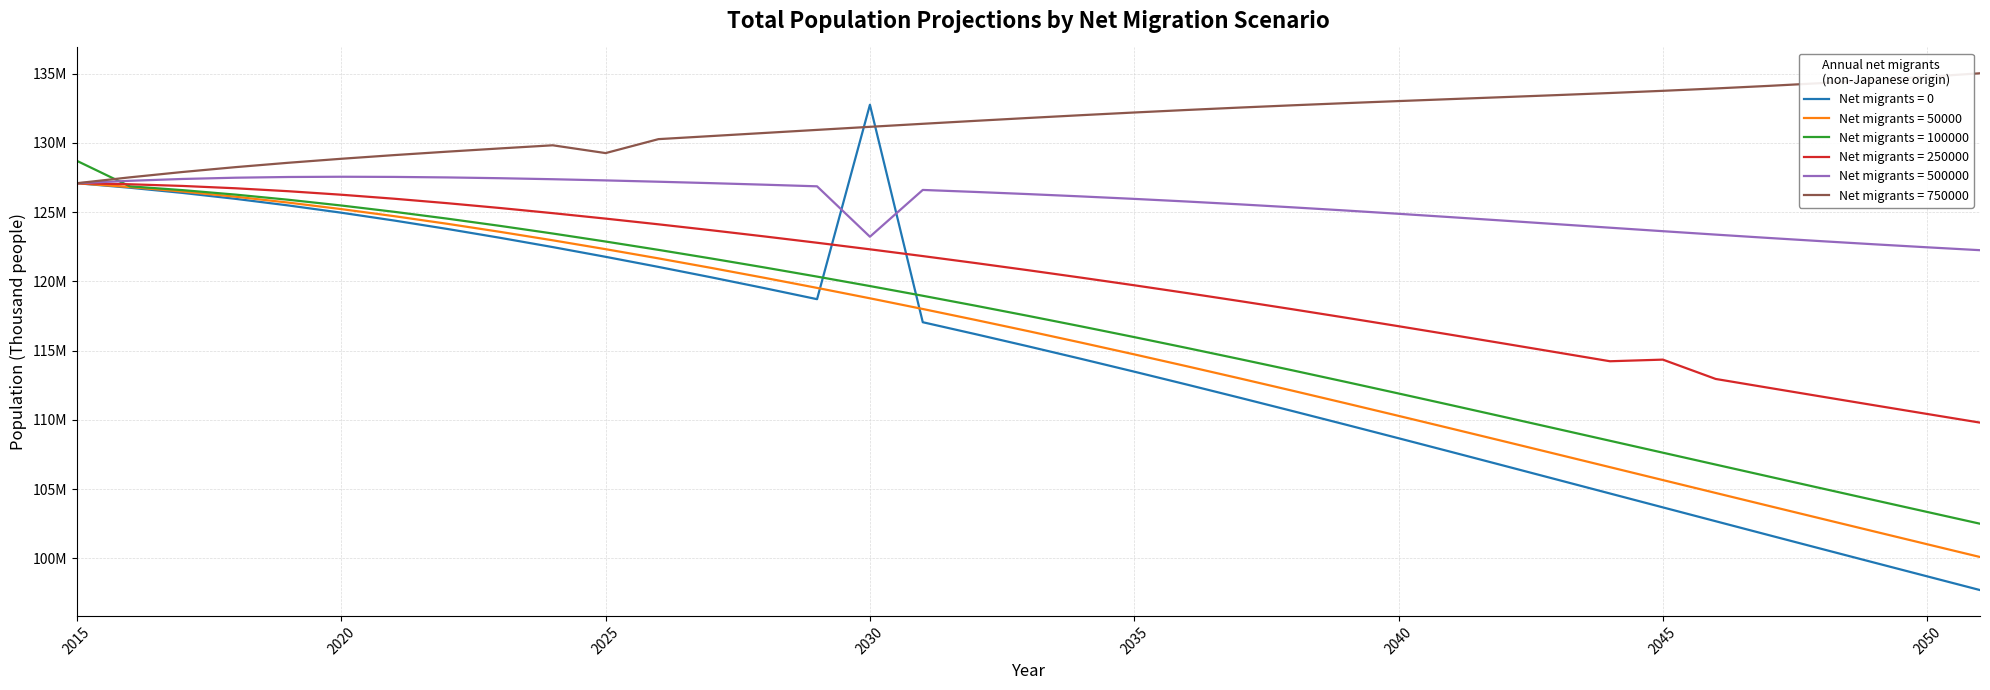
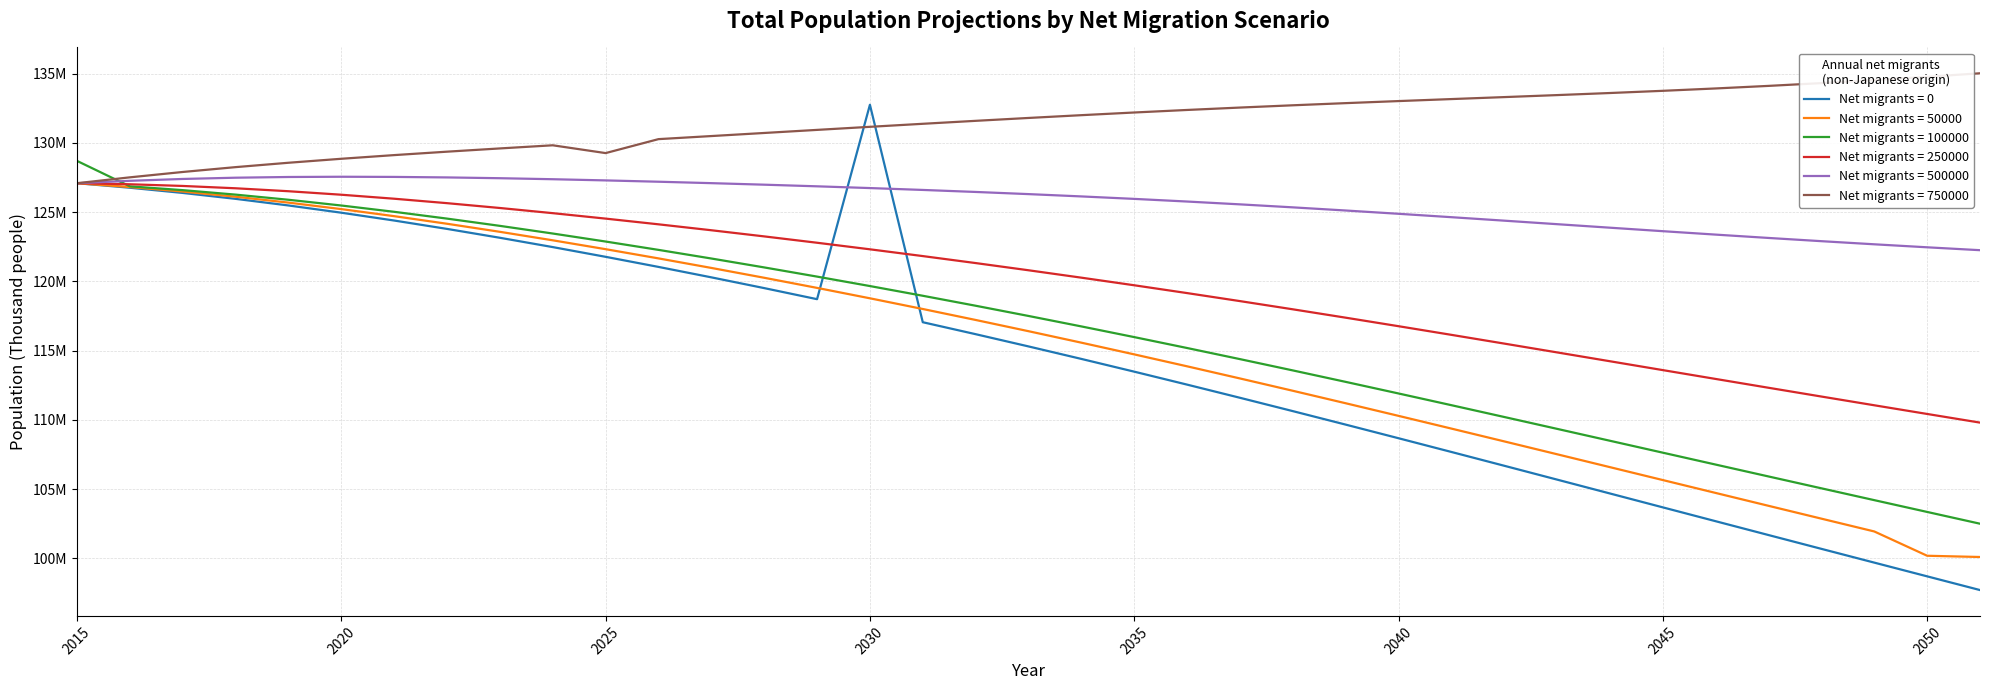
  {
    "Net migrants = 0": {
      "2020": 125000000,
      "2025": 121800000,
      "2030": 132800000,
      "2035": 113500000,
      "2040": 108700000,
      "2045": 103700000,
      "2050": 98700000
    },
    "Net migrants = 50000": {
      "2020": 125200000,
      "2025": 122300000,
      "2030": 118800000,
      "2035": 114700000,
      "2040": 110300000,
      "2045": 105700000,
-     "2050": 101000000
+     "2050": 100200000
    },
    "Net migrants = 100000": {
      "2015": 128700000,
      "2020": 125500000,
      "2025": 122900000,
      "2030": 119700000,
      "2035": 116000000,
      "2040": 111900000,
      "2045": 107600000,
      "2050": 103400000
    },
    "Net migrants = 250000": {
      "2020": 126300000,
      "2025": 124500000,
      "2030": 122300000,
      "2035": 119700000,
      "2040": 116800000,
-     "2045": 114400000,
+     "2045": 113600000,
      "2050": 110400000
    },
    "Net migrants = 500000": {
      "2020": 127600000,
      "2025": 127300000,
-     "2030": 123200000,
+     "2030": 126700000,
      "2035": 126000000,
      "2040": 124900000,
      "2045": 123600000,
      "2050": 122500000
    },
    "Net migrants = 750000": {
      "2020": 128900000,
      "2025": 129300000,
      "2030": 131200000,
      "2035": 132200000,
      "2040": 133000000,
      "2045": 133800000
    }
  }
